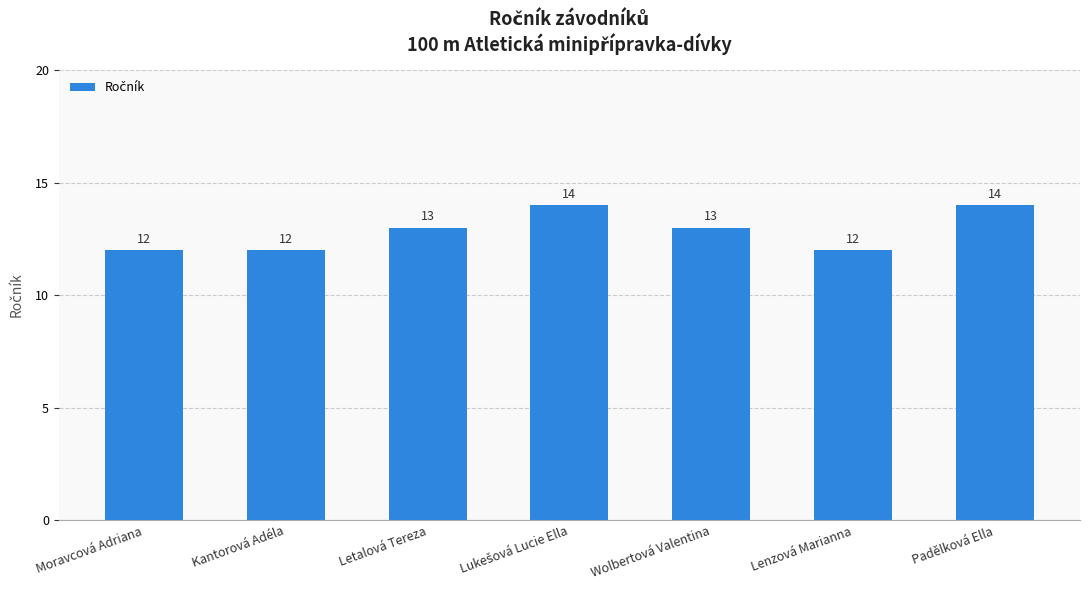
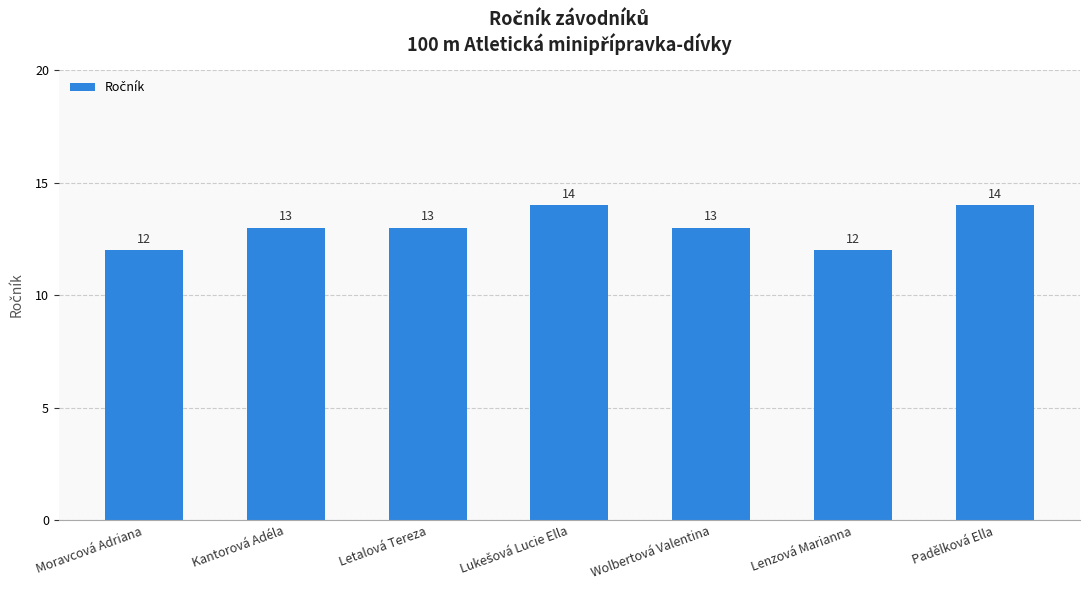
  {
    "Moravcová Adriana": 12,
-   "Kantorová Adéla": 12,
+   "Kantorová Adéla": 13,
    "Letalová Tereza": 13,
    "Lukešová Lucie Ella": 14,
    "Wolbertová Valentina": 13,
    "Lenzová Marianna": 12,
    "Padělková Ella": 14
  }
